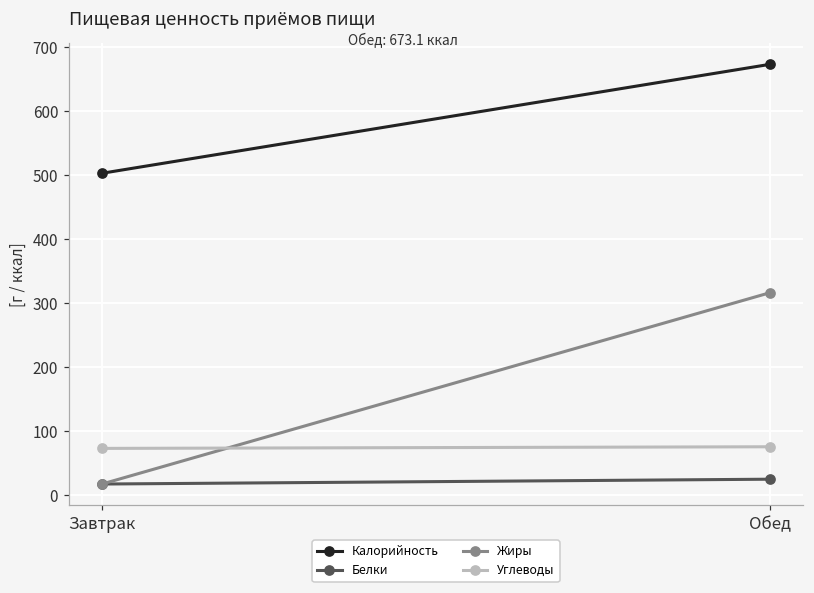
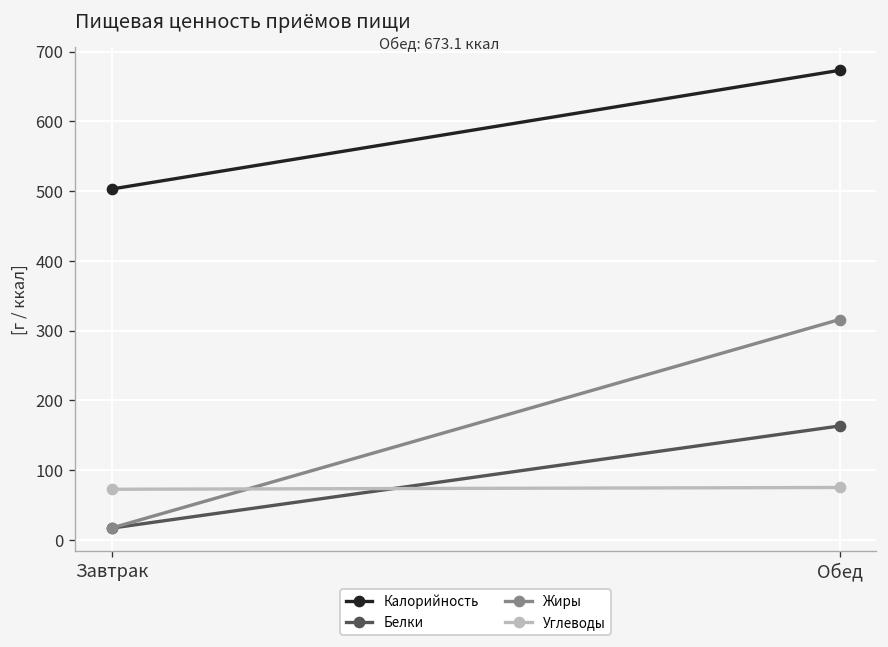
  {
    "Калорийность": {
      "Завтрак": 500,
      "Обед": 670
    },
    "Белки": {
-     "Обед": 20
+     "Обед": 160
    },
    "Жиры": {
      "Обед": 320
    },
    "Углеводы": {
      "Завтрак": 70,
      "Обед": 80
    }
  }
